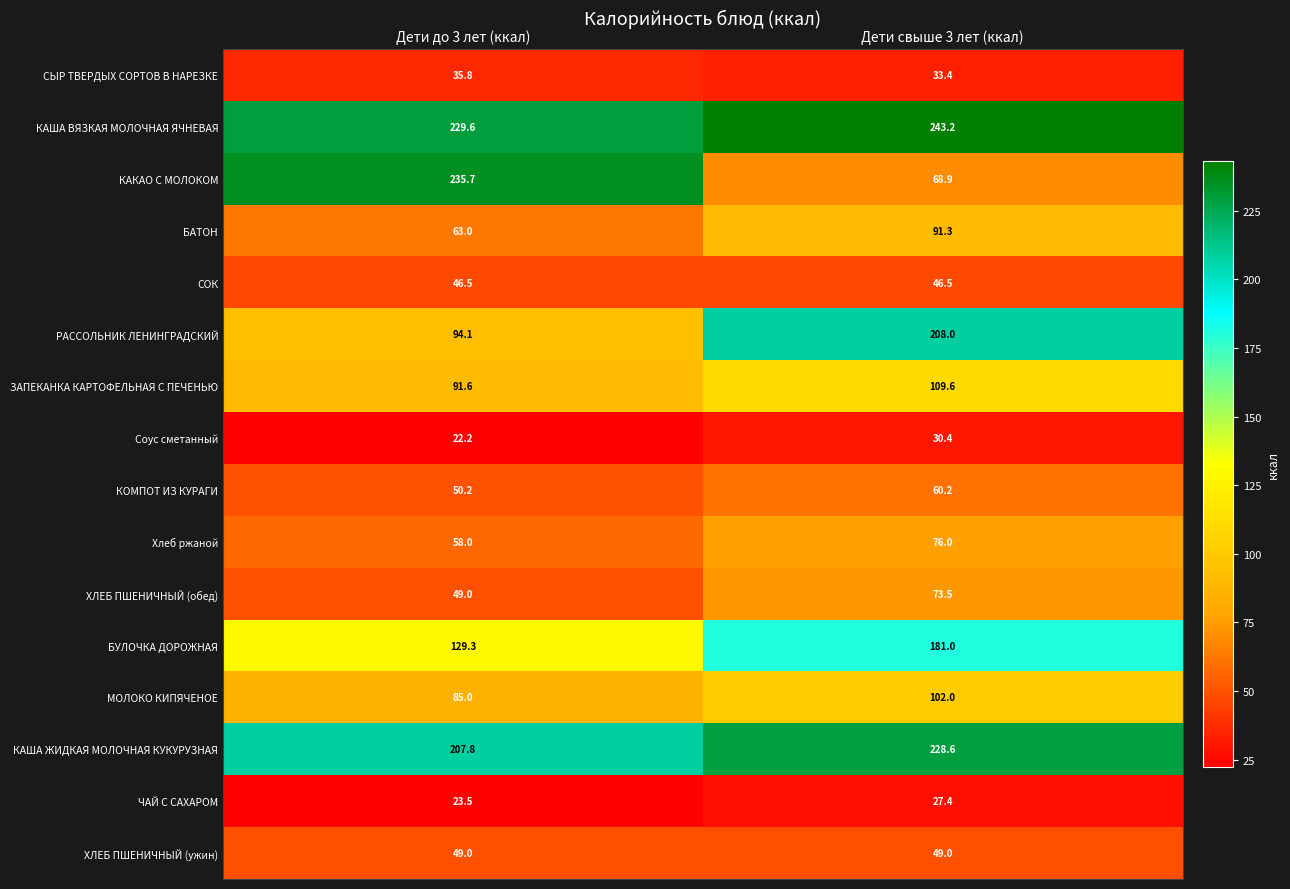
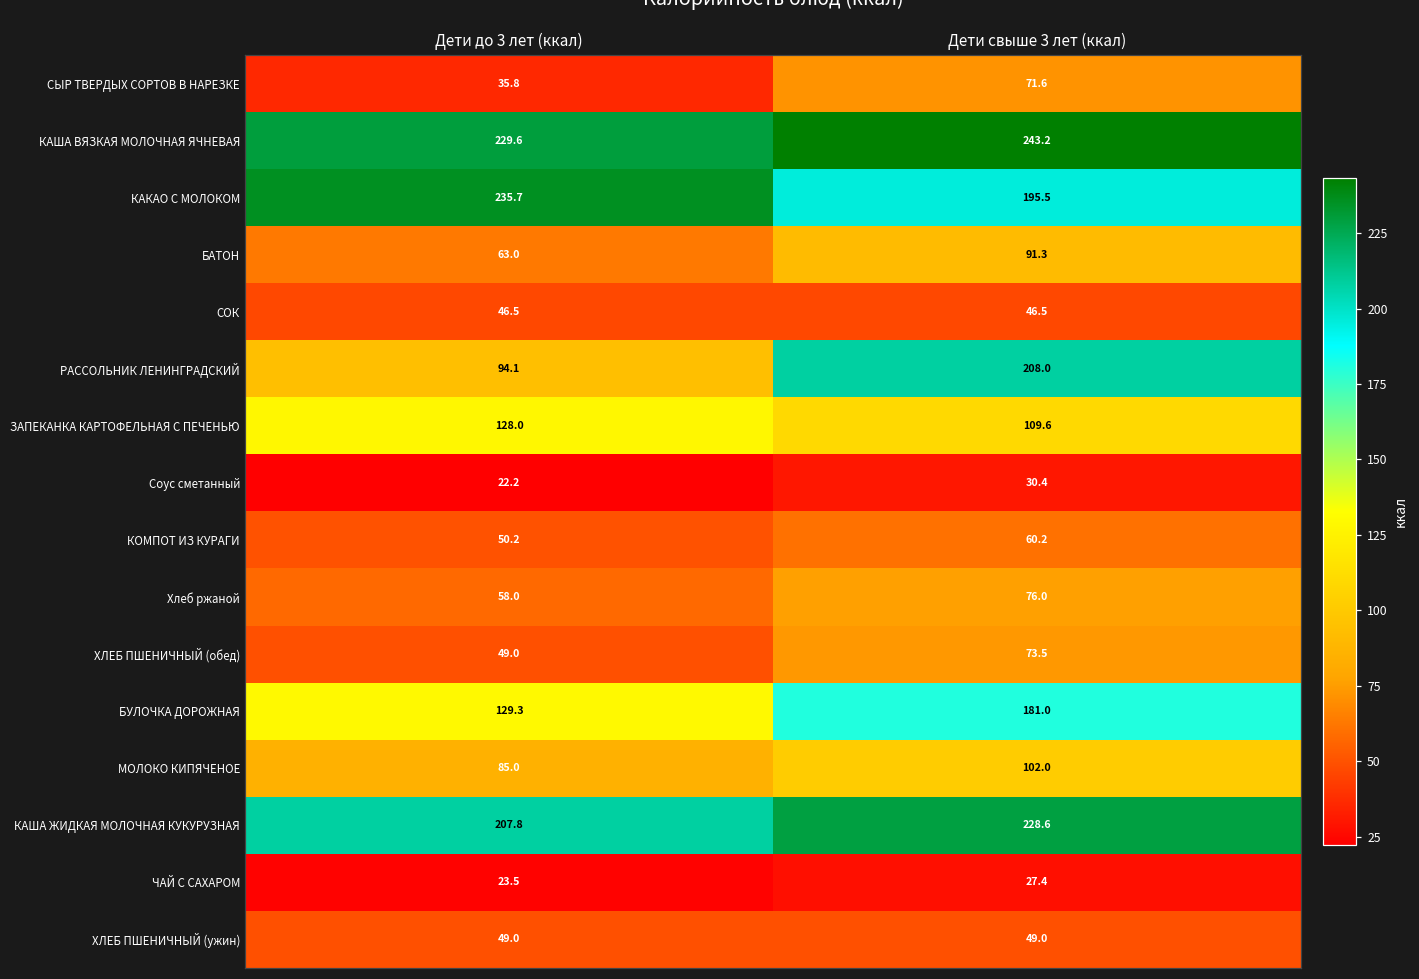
  {
    "СЫР ТВЕРДЫХ СОРТОВ В НАРЕЗКЕ": {
      "Дети до 3 лет (ккал)": 35.8,
-     "Дети свыше 3 лет (ккал)": 33.4
+     "Дети свыше 3 лет (ккал)": 71.6
    },
    "КАША ВЯЗКАЯ МОЛОЧНАЯ ЯЧНЕВАЯ": {
      "Дети до 3 лет (ккал)": 229.6,
      "Дети свыше 3 лет (ккал)": 243.2
    },
    "КАКАО С МОЛОКОМ": {
      "Дети до 3 лет (ккал)": 235.7,
-     "Дети свыше 3 лет (ккал)": 68.9
+     "Дети свыше 3 лет (ккал)": 195.5
    },
    "БАТОН": {
      "Дети до 3 лет (ккал)": 63.0,
      "Дети свыше 3 лет (ккал)": 91.3
    },
    "СОК": {
      "Дети до 3 лет (ккал)": 46.5,
      "Дети свыше 3 лет (ккал)": 46.5
    },
    "РАССОЛЬНИК ЛЕНИНГРАДСКИЙ": {
      "Дети до 3 лет (ккал)": 94.1,
      "Дети свыше 3 лет (ккал)": 208.0
    },
    "ЗАПЕКАНКА КАРТОФЕЛЬНАЯ С ПЕЧЕНЬЮ": {
-     "Дети до 3 лет (ккал)": 91.6,
+     "Дети до 3 лет (ккал)": 128.0,
      "Дети свыше 3 лет (ккал)": 109.6
    },
    "Соус сметанный": {
      "Дети до 3 лет (ккал)": 22.2,
      "Дети свыше 3 лет (ккал)": 30.4
    },
    "КОМПОТ ИЗ КУРАГИ": {
      "Дети до 3 лет (ккал)": 50.2,
      "Дети свыше 3 лет (ккал)": 60.2
    },
    "Хлеб ржаной": {
      "Дети до 3 лет (ккал)": 58.0,
      "Дети свыше 3 лет (ккал)": 76.0
    },
    "ХЛЕБ ПШЕНИЧНЫЙ (обед)": {
      "Дети до 3 лет (ккал)": 49.0,
      "Дети свыше 3 лет (ккал)": 73.5
    },
    "БУЛОЧКА ДОРОЖНАЯ": {
      "Дети до 3 лет (ккал)": 129.3,
      "Дети свыше 3 лет (ккал)": 181.0
    },
    "МОЛОКО КИПЯЧЕНОЕ": {
      "Дети до 3 лет (ккал)": 85.0,
      "Дети свыше 3 лет (ккал)": 102.0
    },
    "КАША ЖИДКАЯ МОЛОЧНАЯ КУКУРУЗНАЯ": {
      "Дети до 3 лет (ккал)": 207.8,
      "Дети свыше 3 лет (ккал)": 228.6
    },
    "ЧАЙ С САХАРОМ": {
      "Дети до 3 лет (ккал)": 23.5,
      "Дети свыше 3 лет (ккал)": 27.4
    },
    "ХЛЕБ ПШЕНИЧНЫЙ (ужин)": {
      "Дети до 3 лет (ккал)": 49.0,
      "Дети свыше 3 лет (ккал)": 49.0
    }
  }
